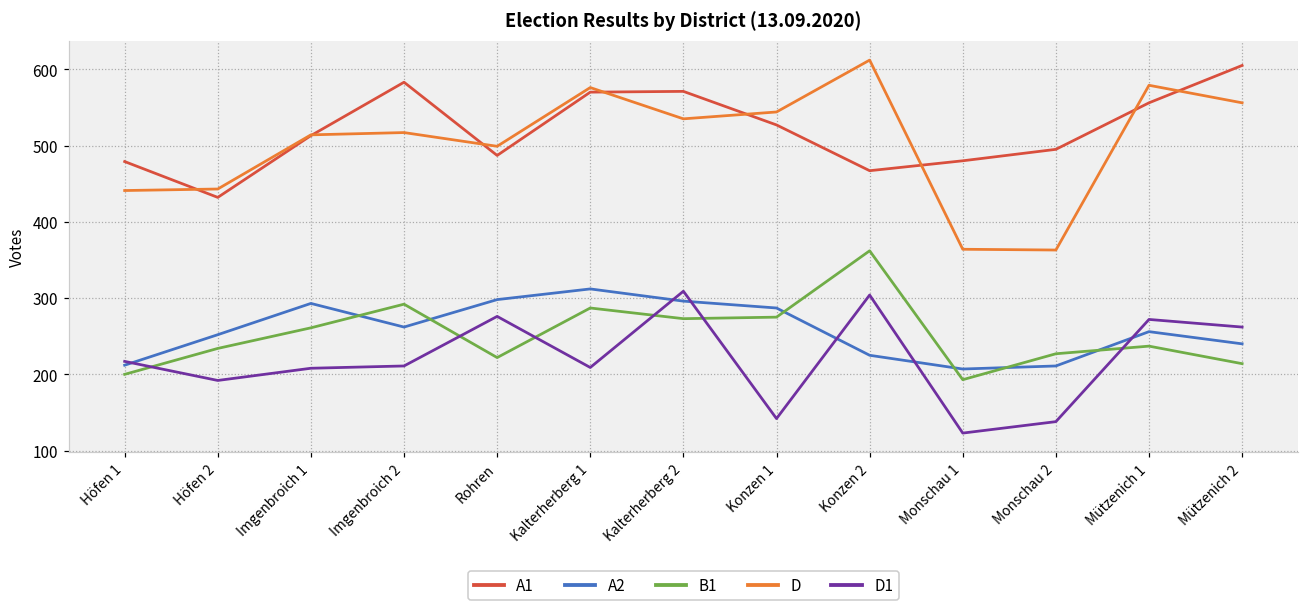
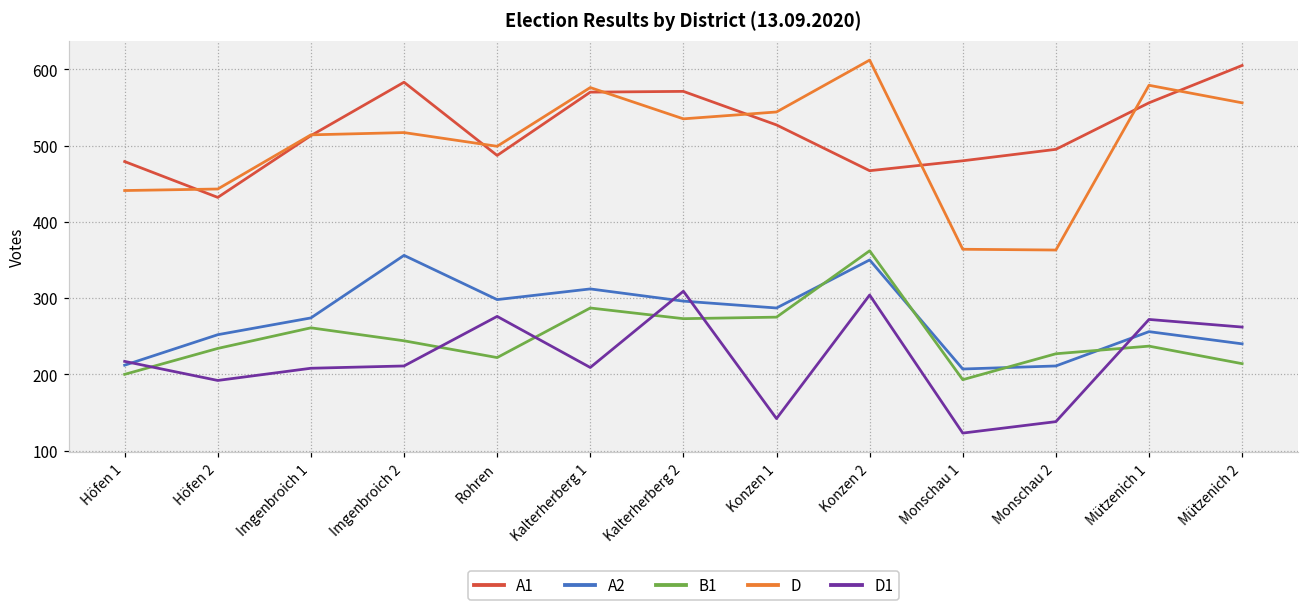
  {
    "A2": {
      "Höfen 1": 210,
      "Höfen 2": 250,
-     "Imgenbroich 1": 290,
-     "Imgenbroich 2": 260,
+     "Imgenbroich 1": 270,
+     "Imgenbroich 2": 360,
      "Rohren": 300,
      "Kalterherberg 1": 310,
      "Kalterherberg 2": 300,
      "Konzen 1": 290,
-     "Konzen 2": 230,
+     "Konzen 2": 350,
      "Monschau 1": 210,
      "Monschau 2": 210,
      "Mützenich 1": 260,
      "Mützenich 2": 240
    },
    "B1": {
      "Höfen 1": 200,
      "Höfen 2": 230,
      "Imgenbroich 1": 260,
-     "Imgenbroich 2": 290,
+     "Imgenbroich 2": 240,
      "Rohren": 220,
      "Kalterherberg 1": 290,
      "Kalterherberg 2": 270,
      "Konzen 1": 280,
      "Konzen 2": 360,
      "Monschau 1": 190,
      "Monschau 2": 230,
      "Mützenich 1": 240,
      "Mützenich 2": 210
    },
    "D1": {
      "Höfen 1": 220,
      "Höfen 2": 190,
      "Imgenbroich 1": 210,
      "Imgenbroich 2": 210,
      "Rohren": 280,
      "Kalterherberg 1": 210,
      "Kalterherberg 2": 310,
      "Konzen 1": 140,
      "Konzen 2": 300,
      "Monschau 1": 120,
      "Monschau 2": 140,
      "Mützenich 1": 270,
      "Mützenich 2": 260
    }
  }
